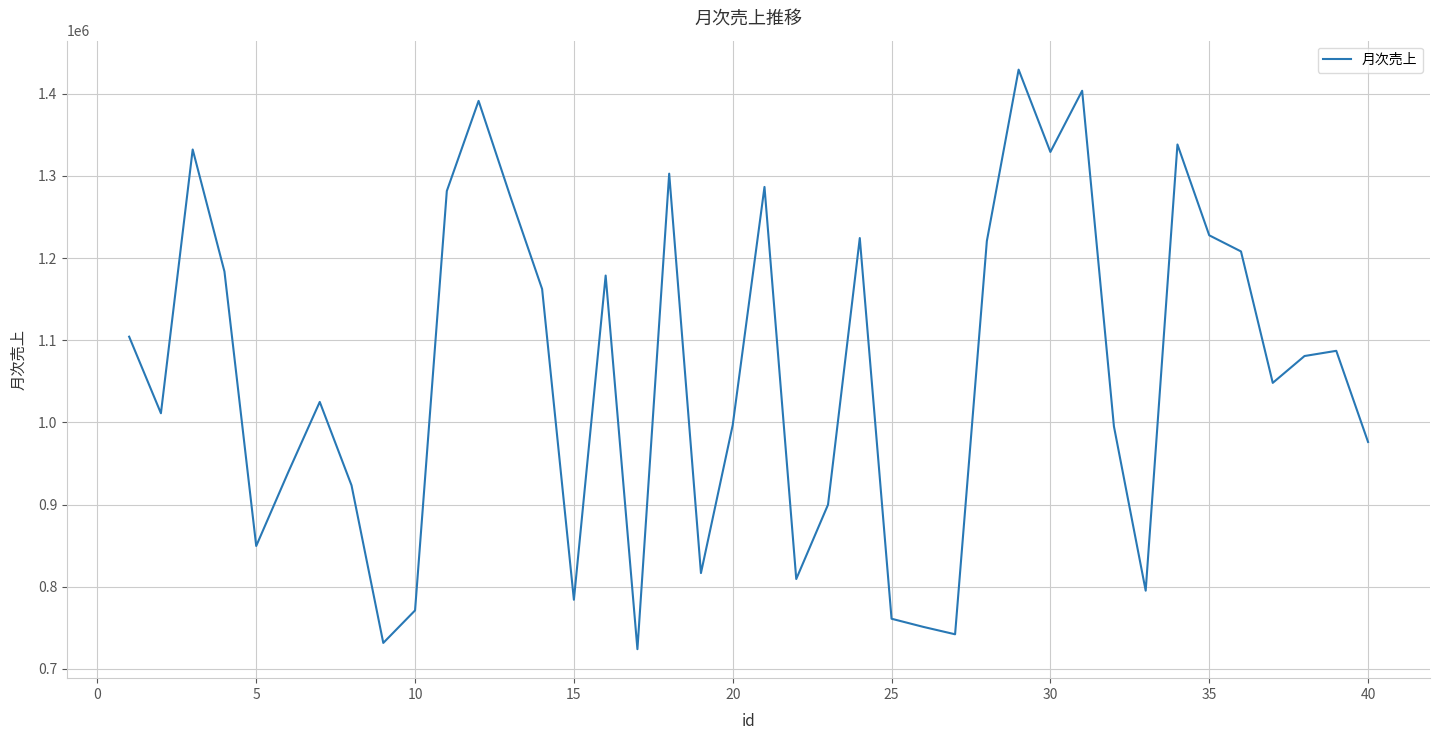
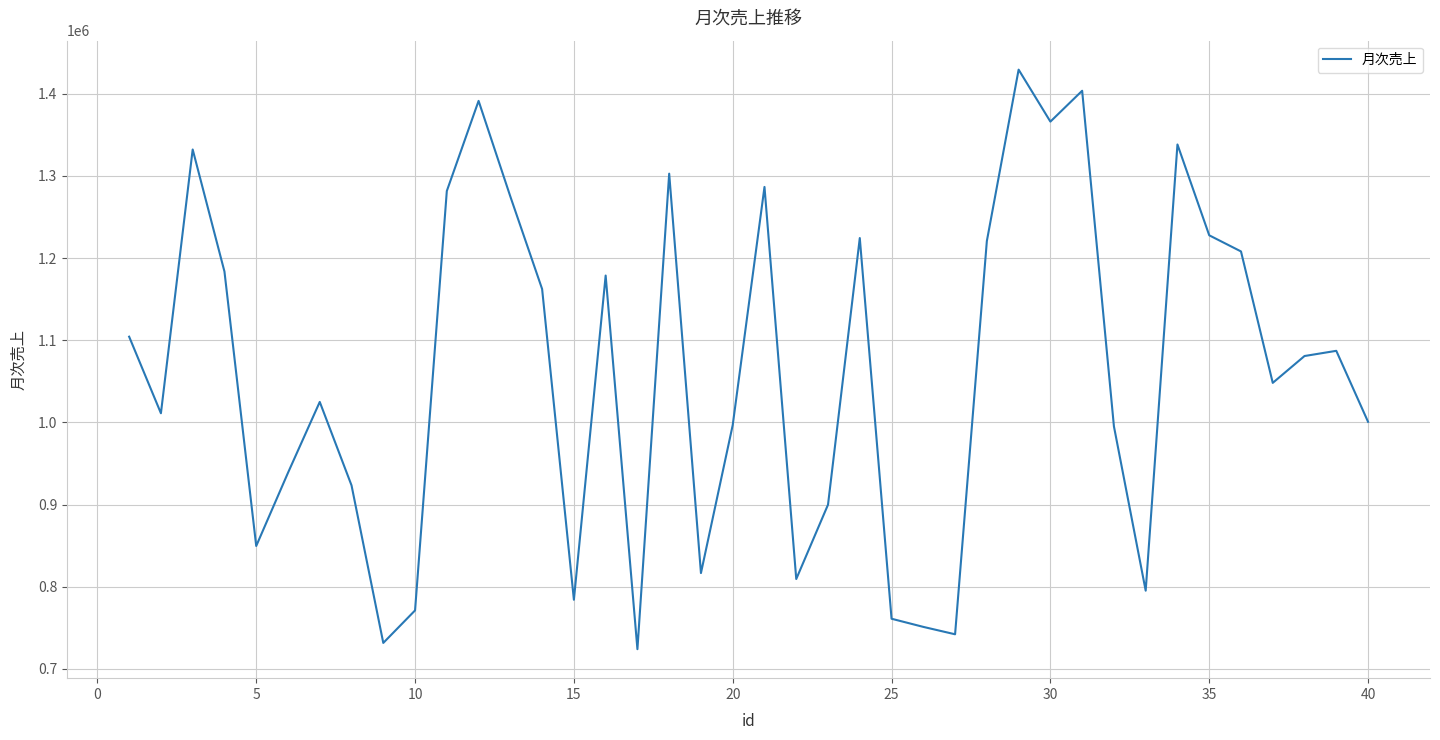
  {
    "5": 850000,
    "10": 770000,
    "15": 780000,
    "20": 1000000,
    "25": 760000,
-   "30": 1330000,
+   "30": 1370000,
    "35": 1230000,
-   "40": 980000
+   "40": 1000000
  }
